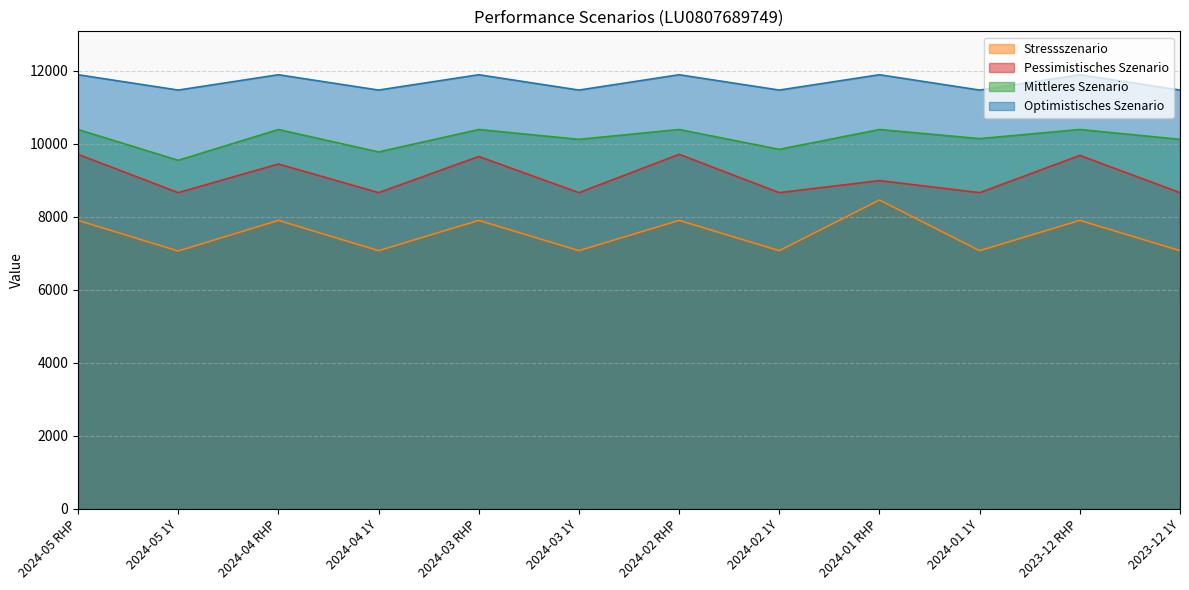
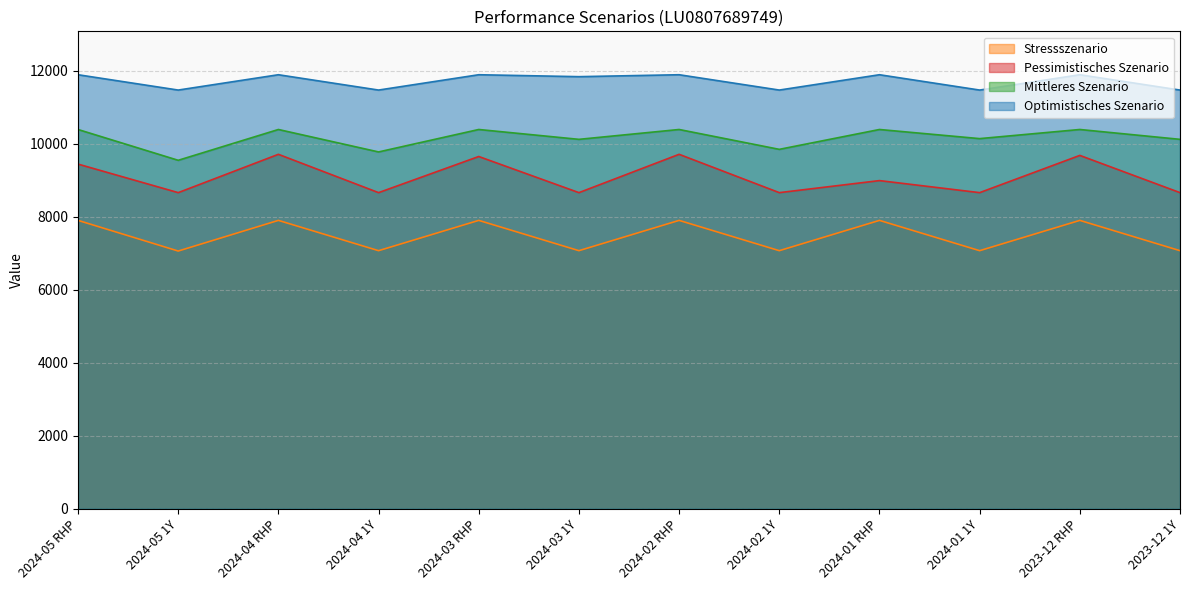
  {
    "Stressszenario": {
      "2024-05 RHP": 7900,
      "2024-05 1Y": 7100,
      "2024-04 RHP": 7900,
      "2024-04 1Y": 7100,
      "2024-03 RHP": 7900,
      "2024-03 1Y": 7100,
      "2024-02 RHP": 7900,
      "2024-02 1Y": 7100,
-     "2024-01 RHP": 8500,
+     "2024-01 RHP": 7900,
      "2024-01 1Y": 7100,
      "2023-12 RHP": 7900,
      "2023-12 1Y": 7100
    },
    "Pessimistisches Szenario": {
-     "2024-05 RHP": 9700,
+     "2024-05 RHP": 9400,
      "2024-05 1Y": 8700,
-     "2024-04 RHP": 9400,
+     "2024-04 RHP": 9700,
      "2024-04 1Y": 8700,
      "2024-03 RHP": 9700,
      "2024-03 1Y": 8700,
      "2024-02 RHP": 9700,
      "2024-02 1Y": 8700,
      "2024-01 RHP": 9000,
      "2024-01 1Y": 8700,
      "2023-12 RHP": 9700,
      "2023-12 1Y": 8700
    },
    "Mittleres Szenario": {
      "2024-05 RHP": 10400,
      "2024-05 1Y": 9500,
      "2024-04 RHP": 10400,
      "2024-04 1Y": 9800,
      "2024-03 RHP": 10400,
      "2024-03 1Y": 10100,
      "2024-02 RHP": 10400,
      "2024-02 1Y": 9800,
      "2024-01 RHP": 10400,
      "2024-01 1Y": 10100,
      "2023-12 RHP": 10400,
      "2023-12 1Y": 10100
    },
    "Optimistisches Szenario": {
      "2024-05 RHP": 11900,
      "2024-05 1Y": 11500,
      "2024-04 RHP": 11900,
      "2024-04 1Y": 11500,
      "2024-03 RHP": 11900,
-     "2024-03 1Y": 11500,
+     "2024-03 1Y": 11800,
      "2024-02 RHP": 11900,
      "2024-02 1Y": 11500,
      "2024-01 RHP": 11900,
      "2024-01 1Y": 11500,
      "2023-12 1Y": 11500
    }
  }
